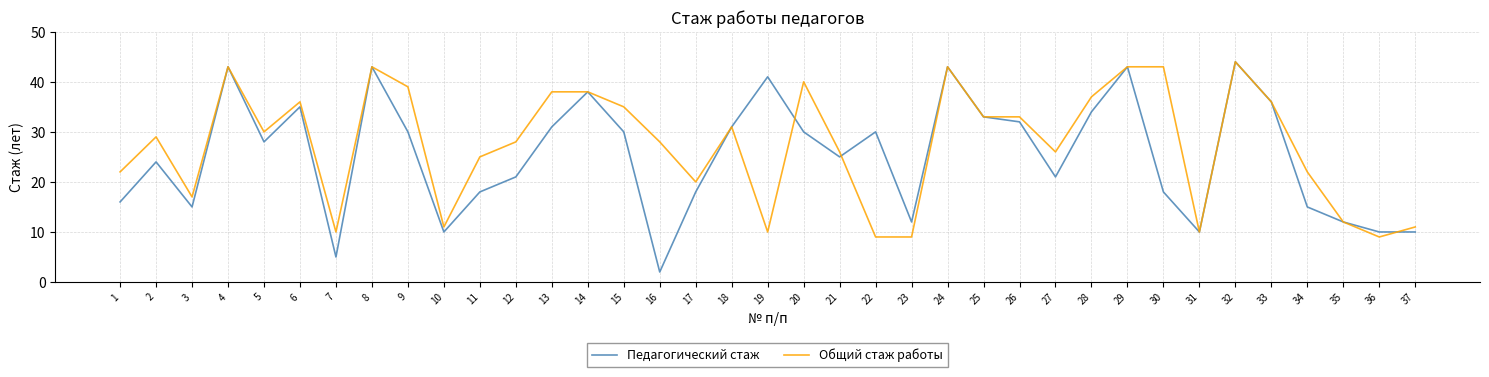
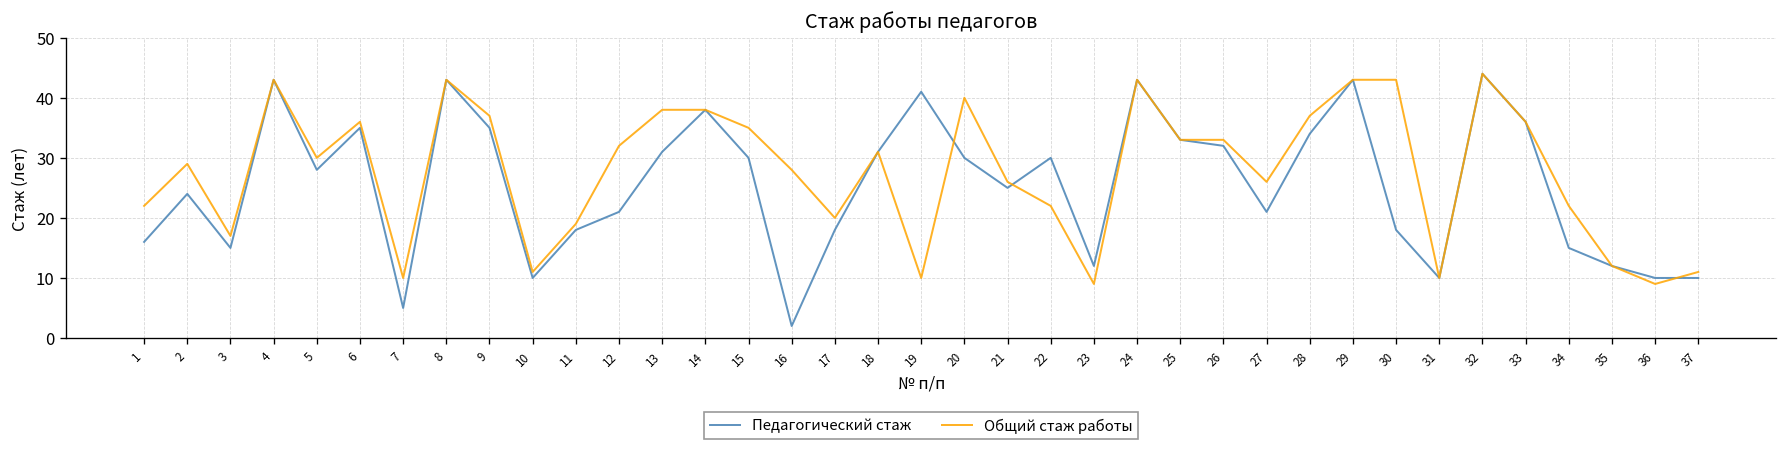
  {
    "Педагогический стаж": {
      "1": 16,
      "2": 24,
      "3": 15,
      "5": 28,
      "6": 35,
      "7": 5,
-     "9": 30,
+     "9": 35,
      "10": 10,
      "11": 18,
      "12": 21,
      "13": 31,
      "15": 30,
      "16": 2,
      "17": 18,
      "19": 41,
      "20": 30,
      "21": 25,
      "22": 30,
      "23": 12,
      "26": 32,
      "27": 21,
      "28": 34,
      "30": 18,
      "34": 15,
      "36": 10,
      "37": 10
    },
    "Общий стаж работы": {
      "1": 22,
      "2": 29,
      "3": 17,
      "5": 30,
      "6": 36,
      "7": 10,
-     "9": 39,
+     "9": 37,
      "10": 11,
-     "11": 25,
-     "12": 28,
+     "11": 19,
+     "12": 32,
      "13": 38,
      "15": 35,
      "16": 28,
      "17": 20,
      "19": 10,
      "20": 40,
      "21": 26,
-     "22": 9,
+     "22": 22,
      "23": 9,
      "26": 33,
      "27": 26,
      "28": 37,
      "30": 43,
      "34": 22,
      "36": 9,
      "37": 11
    }
  }
